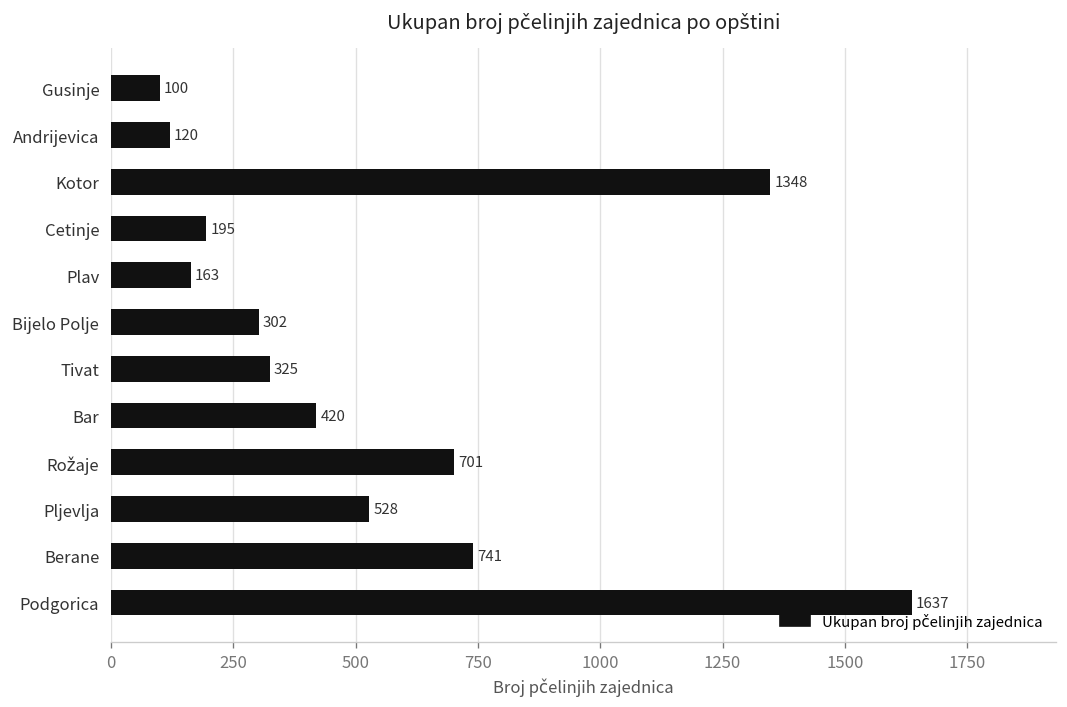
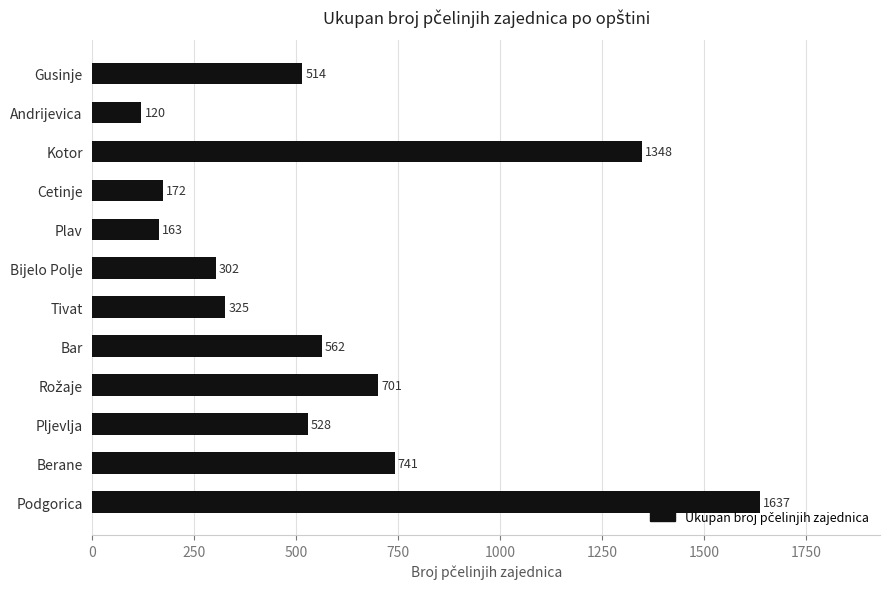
  {
-   "Gusinje": 100,
+   "Gusinje": 514,
    "Andrijevica": 120,
    "Kotor": 1348,
-   "Cetinje": 195,
+   "Cetinje": 172,
    "Plav": 163,
    "Bijelo Polje": 302,
    "Tivat": 325,
-   "Bar": 420,
+   "Bar": 562,
    "Rožaje": 701,
    "Pljevlja": 528,
    "Berane": 741,
    "Podgorica": 1637
  }
